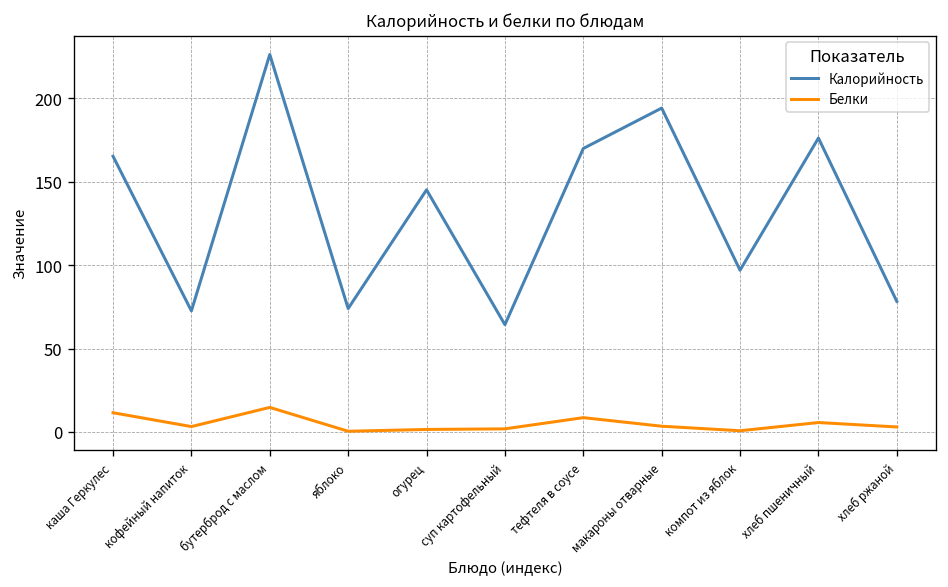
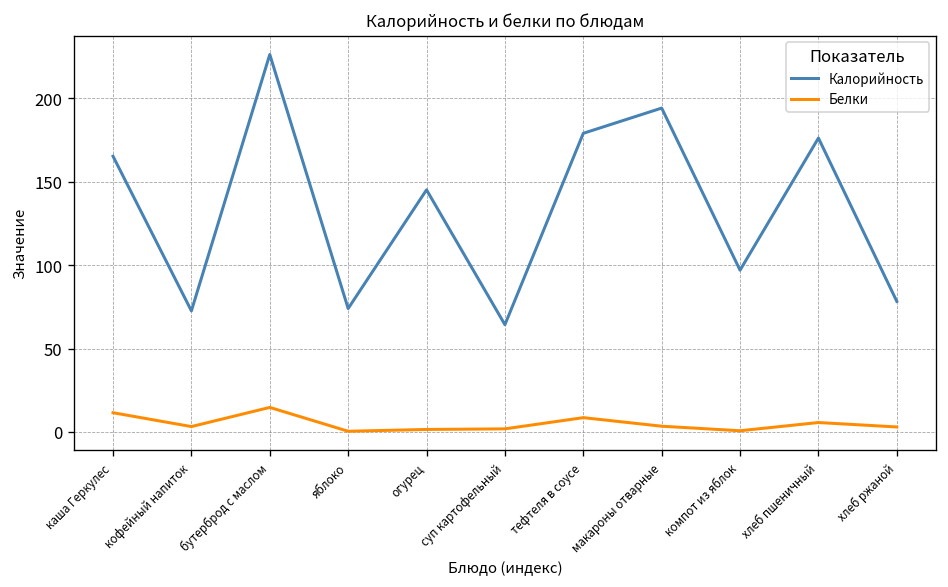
  {
    "Калорийность": {
      "каша Геркулес": 165,
      "кофейный напиток": 73,
      "бутерброд с маслом": 226,
      "яблоко": 74,
      "огурец": 145,
      "суп картофельный": 64,
-     "тефтеля в соусе": 170,
+     "тефтеля в соусе": 179,
      "макароны отварные": 194,
      "компот из яблок": 97,
      "хлеб пшеничный": 176,
      "хлеб ржаной": 78
    },
    "Белки": {
      "каша Геркулес": 12,
      "кофейный напиток": 3,
      "бутерброд с маслом": 15,
      "яблоко": 0,
      "огурец": 1,
      "суп картофельный": 2,
      "тефтеля в соусе": 9,
      "макароны отварные": 3,
      "компот из яблок": 1,
      "хлеб пшеничный": 6,
      "хлеб ржаной": 3
    }
  }
